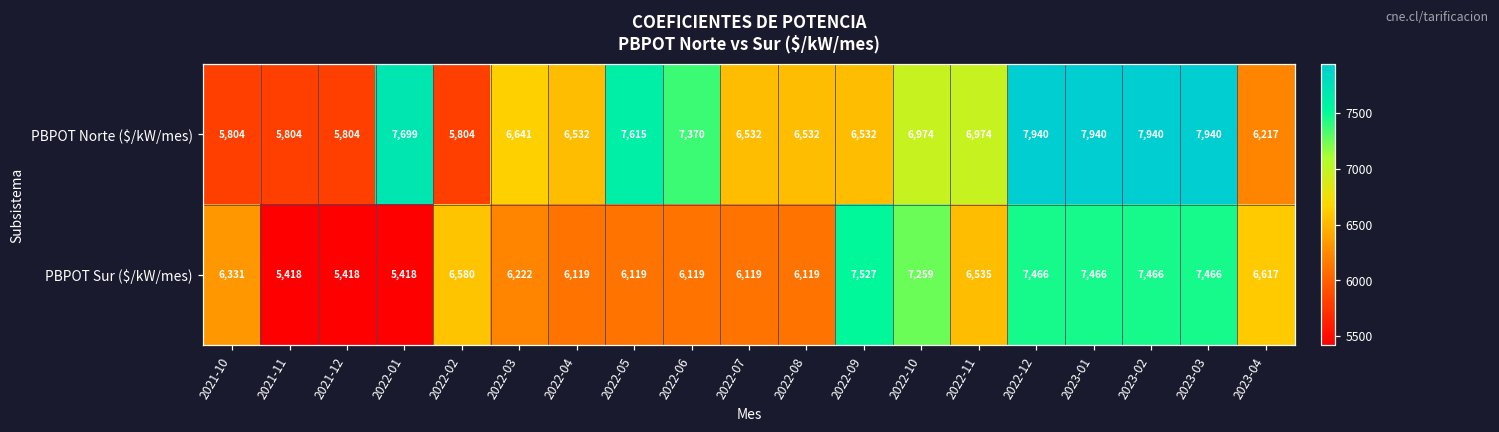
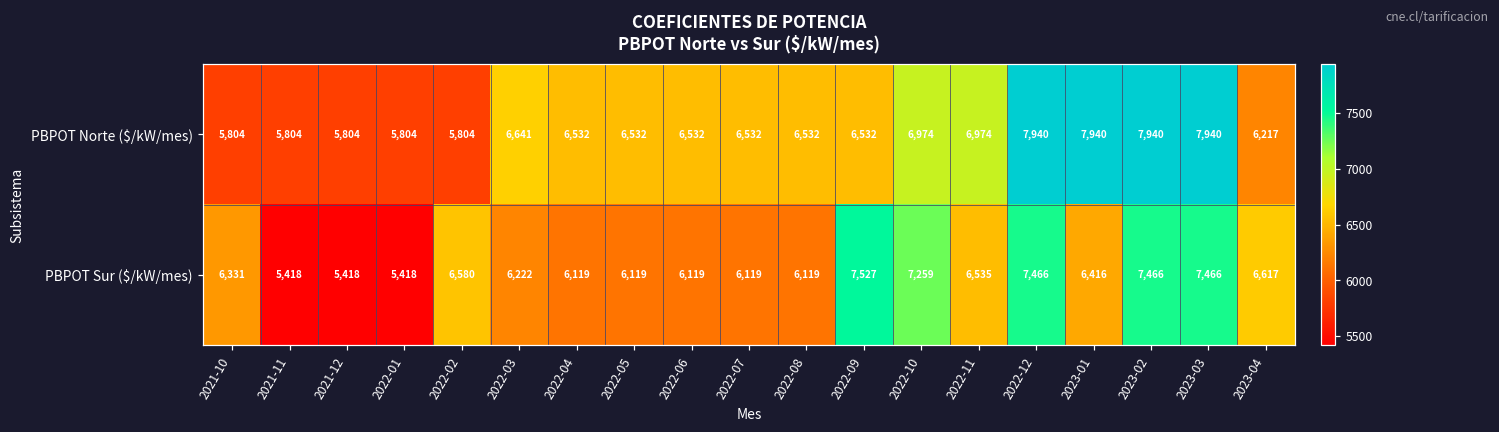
  {
    "PBPOT Norte ($/kW/mes)": {
      "2021-10": "5,804",
      "2021-11": "5,804",
      "2021-12": "5,804",
-     "2022-01": "7,699",
+     "2022-01": "5,804",
      "2022-02": "5,804",
      "2022-03": "6,641",
      "2022-04": "6,532",
-     "2022-05": "7,615",
-     "2022-06": "7,370",
+     "2022-05": "6,532",
+     "2022-06": "6,532",
      "2022-07": "6,532",
      "2022-08": "6,532",
      "2022-09": "6,532",
      "2022-10": "6,974",
      "2022-11": "6,974",
      "2022-12": "7,940",
      "2023-01": "7,940",
      "2023-02": "7,940",
      "2023-03": "7,940",
      "2023-04": "6,217"
    },
    "PBPOT Sur ($/kW/mes)": {
      "2021-10": "6,331",
      "2021-11": "5,418",
      "2021-12": "5,418",
      "2022-01": "5,418",
      "2022-02": "6,580",
      "2022-03": "6,222",
      "2022-04": "6,119",
      "2022-05": "6,119",
      "2022-06": "6,119",
      "2022-07": "6,119",
      "2022-08": "6,119",
      "2022-09": "7,527",
      "2022-10": "7,259",
      "2022-11": "6,535",
      "2022-12": "7,466",
-     "2023-01": "7,466",
+     "2023-01": "6,416",
      "2023-02": "7,466",
      "2023-03": "7,466",
      "2023-04": "6,617"
    }
  }
